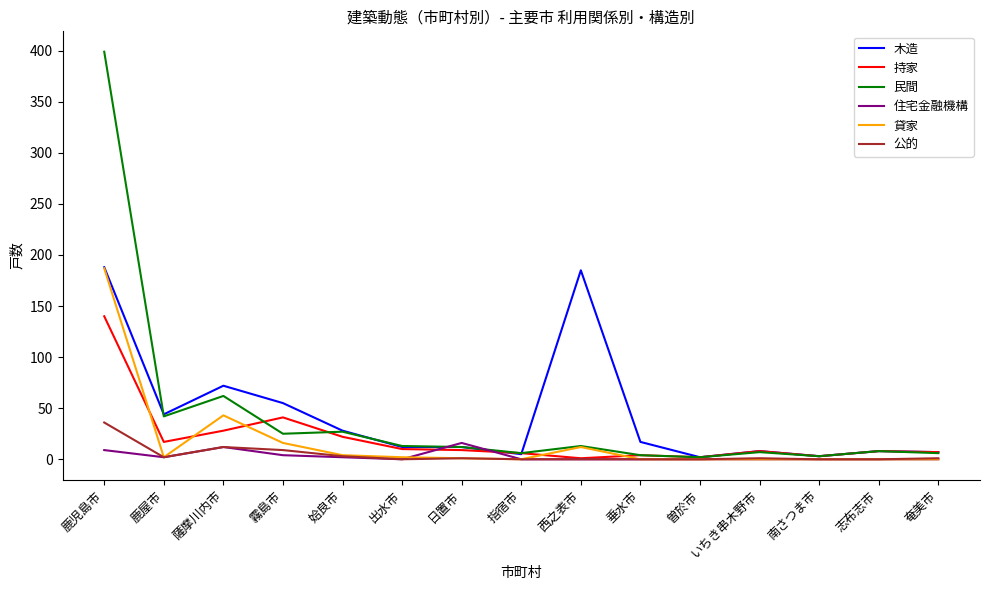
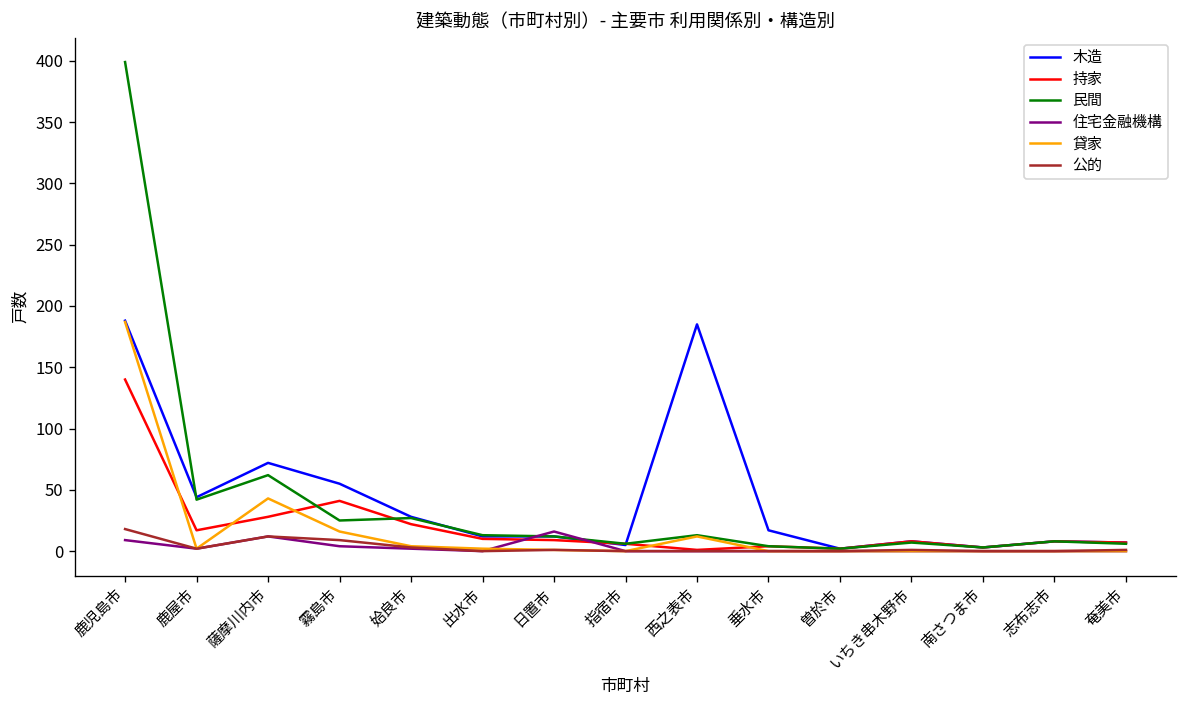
  {
    "木造": {
      "薩摩川内市": 72,
      "霧島市": 55,
      "西之表市": 185,
      "垂水市": 17
    },
    "持家": {
      "鹿児島市": 140,
      "鹿屋市": 17,
      "薩摩川内市": 28,
      "霧島市": 41,
      "姶良市": 22,
      "日置市": 9
    },
    "民間": {
      "鹿児島市": 399,
      "薩摩川内市": 62,
      "霧島市": 25
    },
    "住宅金融機構": {
      "鹿児島市": 9,
      "霧島市": 4,
      "日置市": 16
    },
    "貸家": {
      "薩摩川内市": 43,
      "霧島市": 16
    },
    "公的": {
-     "鹿児島市": 36,
+     "鹿児島市": 18,
      "霧島市": 9
    }
  }
